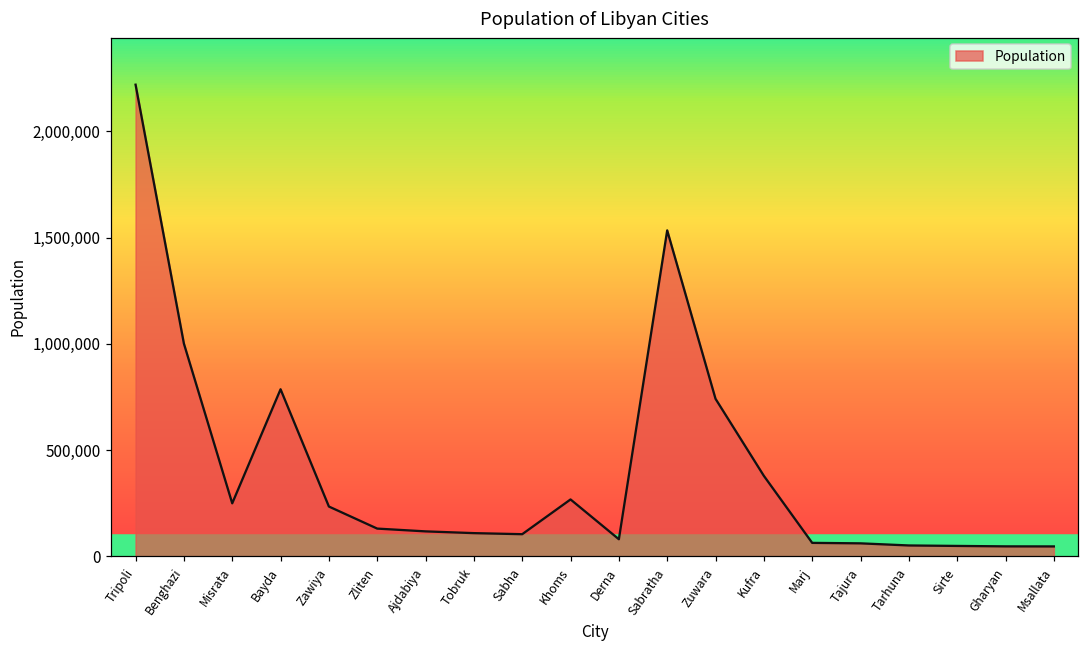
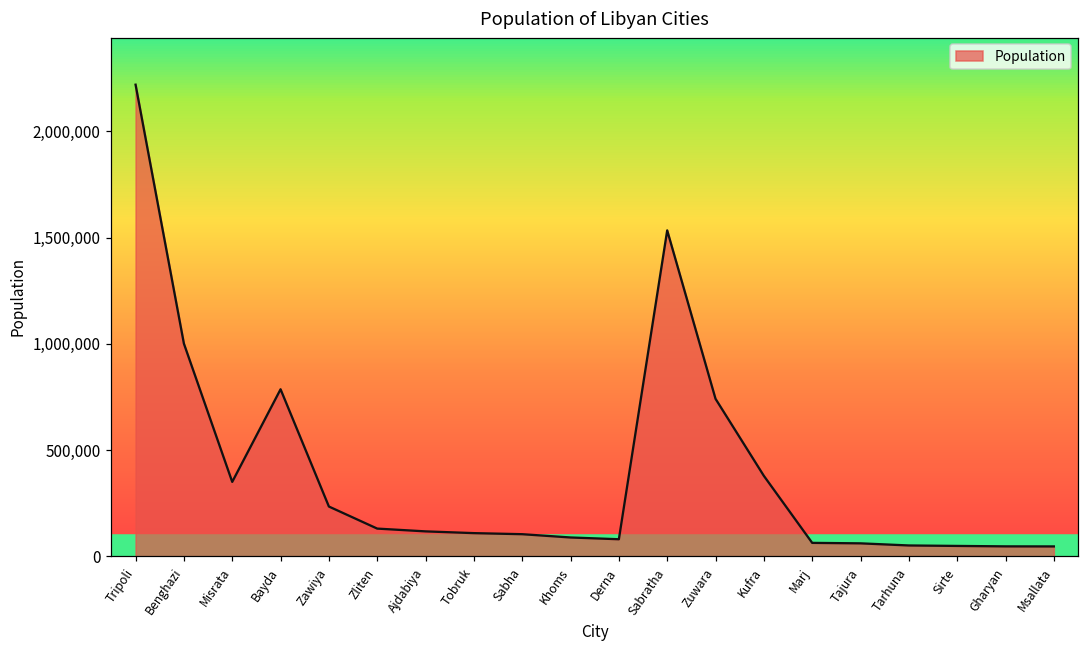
  {
    "Tripoli": "2,220,000",
    "Benghazi": "1,000,000",
-   "Misrata": "250,000",
+   "Misrata": "350,000",
    "Bayda": "790,000",
    "Zawiya": "230,000",
    "Zliten": "130,000",
    "Ajdabiya": "120,000",
    "Tobruk": "110,000",
    "Sabha": "100,000",
-   "Khoms": "270,000",
+   "Khoms": "90,000",
    "Derna": "80,000",
    "Sabratha": "1,530,000",
    "Zuwara": "740,000",
    "Kufra": "380,000",
    "Marj": "60,000",
    "Tajura": "60,000",
    "Tarhuna": "50,000",
    "Sirte": "50,000",
    "Gharyan": "50,000",
    "Msallata": "50,000"
  }
